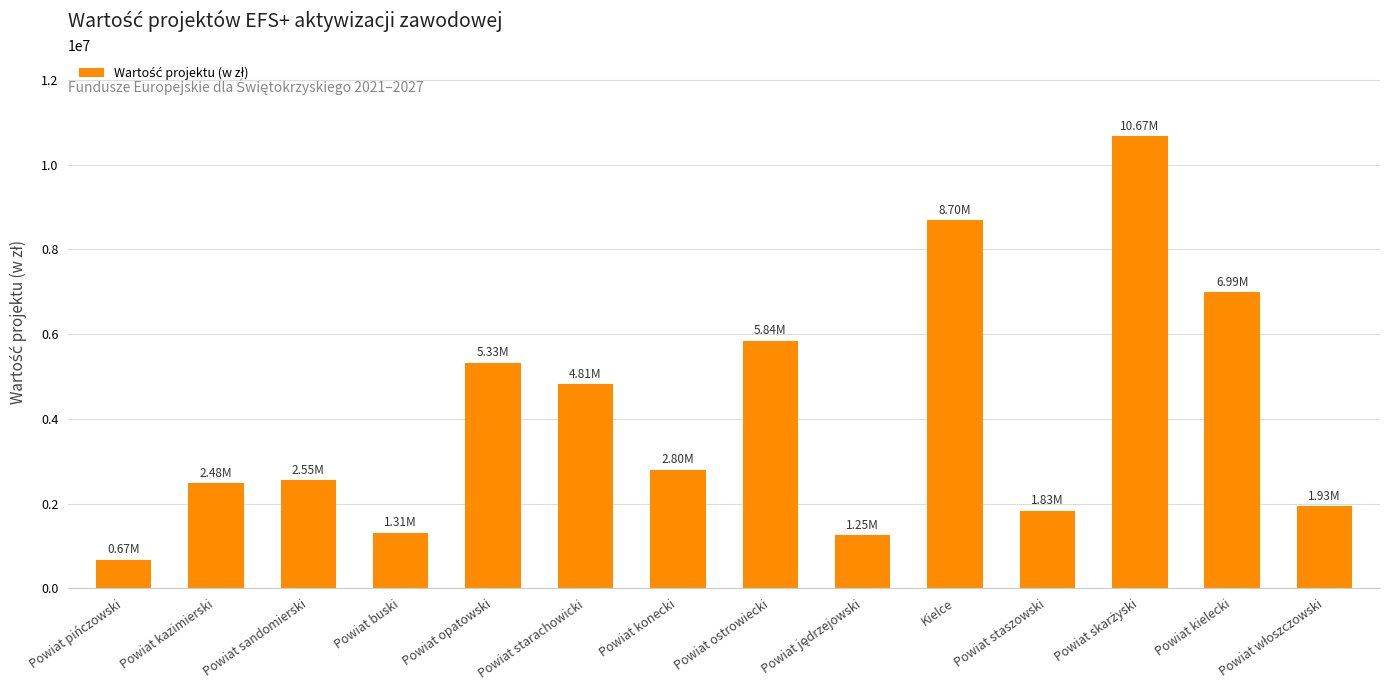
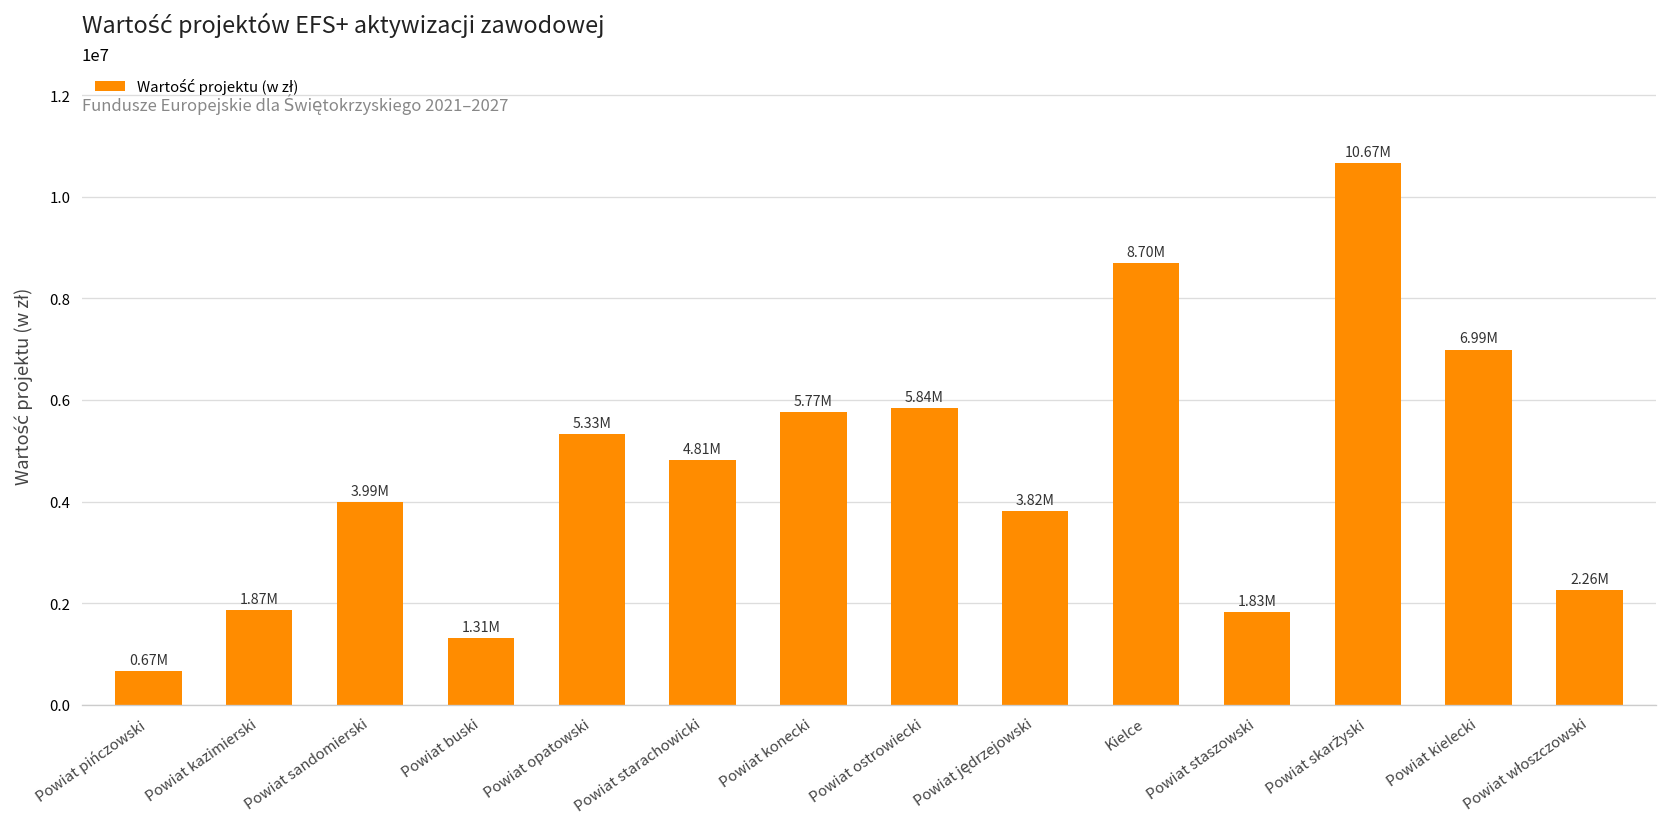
  {
    "Powiat pińczowski": "0.67M",
-   "Powiat kazimierski": "2.48M",
-   "Powiat sandomierski": "2.55M",
+   "Powiat kazimierski": "1.87M",
+   "Powiat sandomierski": "3.99M",
    "Powiat buski": "1.31M",
    "Powiat opatowski": "5.33M",
    "Powiat starachowicki": "4.81M",
-   "Powiat konecki": "2.80M",
+   "Powiat konecki": "5.77M",
    "Powiat ostrowiecki": "5.84M",
-   "Powiat jędrzejowski": "1.25M",
+   "Powiat jędrzejowski": "3.82M",
    "Kielce": "8.70M",
    "Powiat staszowski": "1.83M",
    "Powiat skarżyski": "10.67M",
    "Powiat kielecki": "6.99M",
-   "Powiat włoszczowski": "1.93M"
+   "Powiat włoszczowski": "2.26M"
  }
